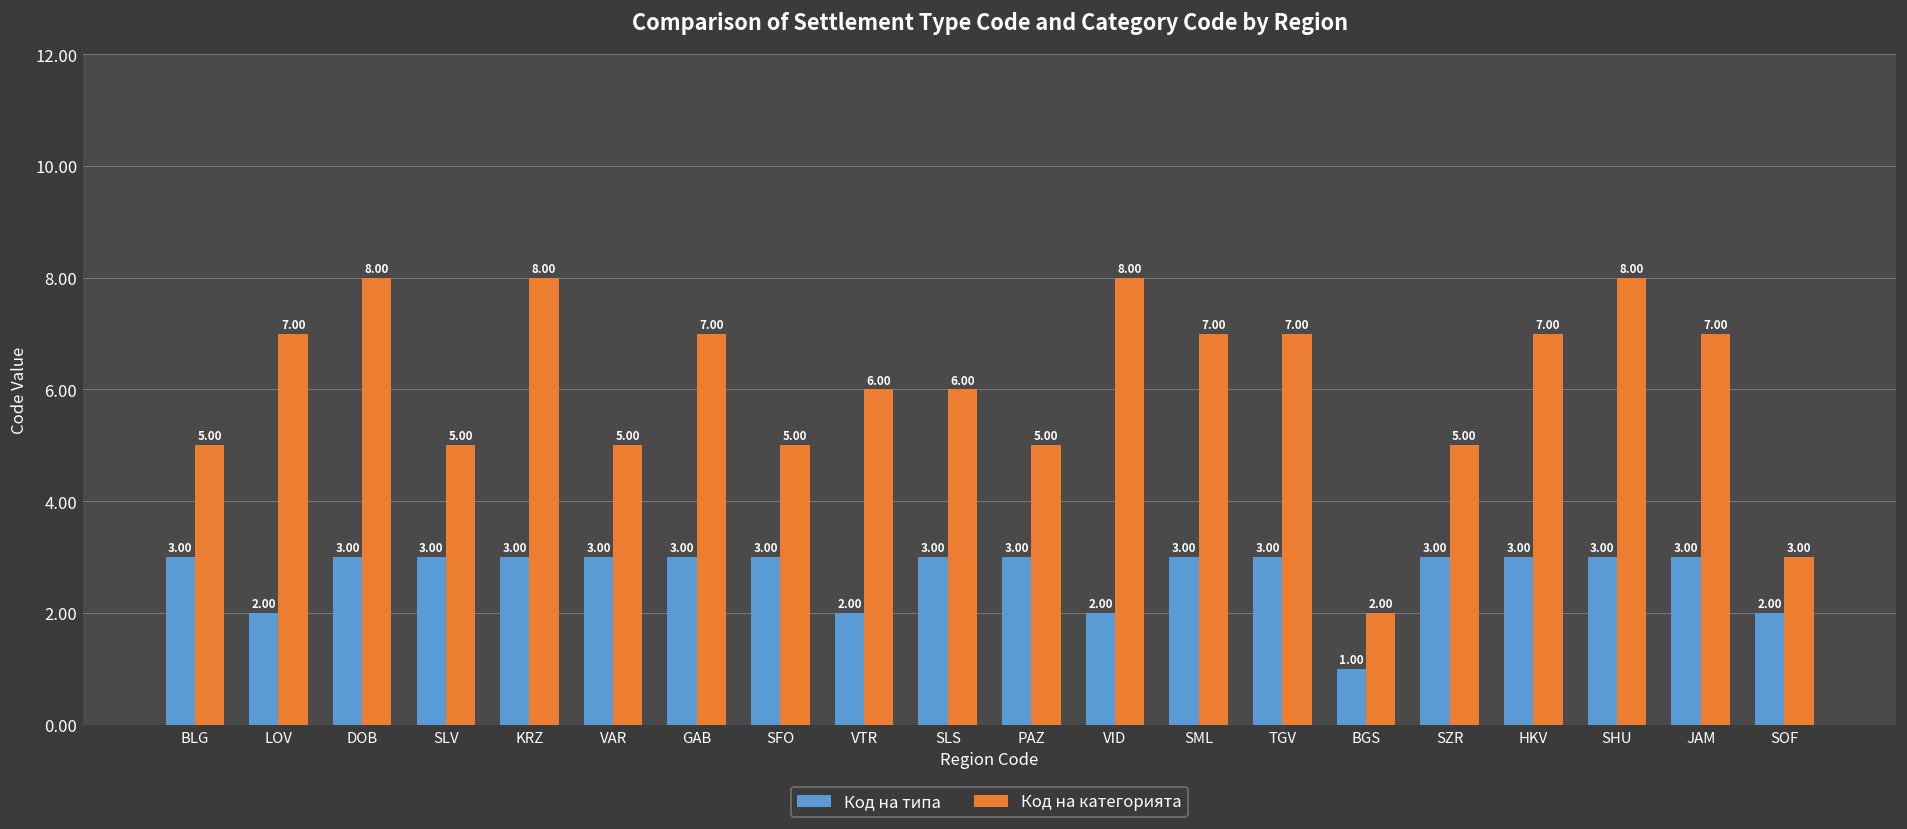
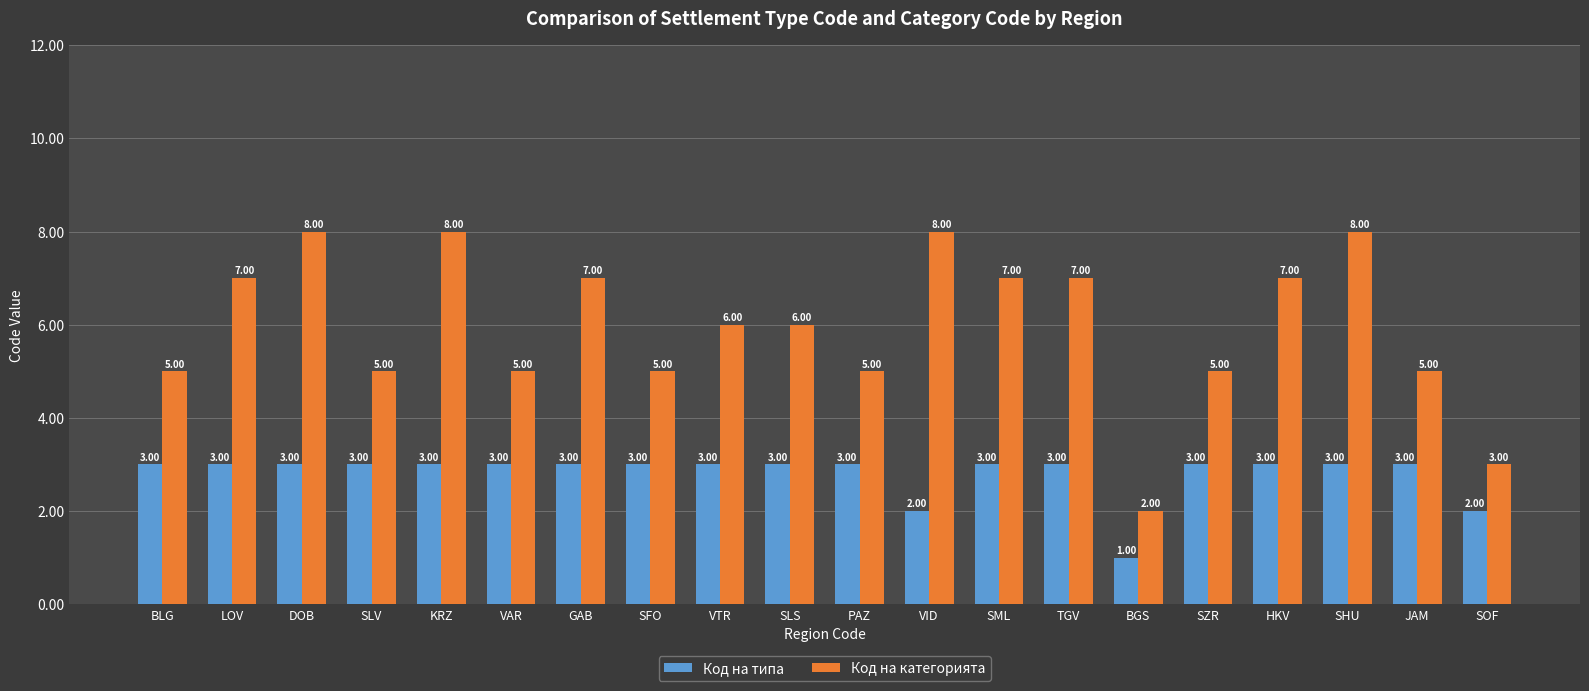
  {
    "Код на типа": {
      "BLG": 3.00,
-     "LOV": 2.00,
+     "LOV": 3.00,
      "DOB": 3.00,
      "SLV": 3.00,
      "KRZ": 3.00,
      "VAR": 3.00,
      "GAB": 3.00,
      "SFO": 3.00,
-     "VTR": 2.00,
+     "VTR": 3.00,
      "SLS": 3.00,
      "PAZ": 3.00,
      "VID": 2.00,
      "SML": 3.00,
      "TGV": 3.00,
      "BGS": 1.00,
      "SZR": 3.00,
      "HKV": 3.00,
      "SHU": 3.00,
      "JAM": 3.00,
      "SOF": 2.00
    },
    "Код на категорията": {
      "BLG": 5.00,
      "LOV": 7.00,
      "DOB": 8.00,
      "SLV": 5.00,
      "KRZ": 8.00,
      "VAR": 5.00,
      "GAB": 7.00,
      "SFO": 5.00,
      "VTR": 6.00,
      "SLS": 6.00,
      "PAZ": 5.00,
      "VID": 8.00,
      "SML": 7.00,
      "TGV": 7.00,
      "BGS": 2.00,
      "SZR": 5.00,
      "HKV": 7.00,
      "SHU": 8.00,
-     "JAM": 7.00,
+     "JAM": 5.00,
      "SOF": 3.00
    }
  }
